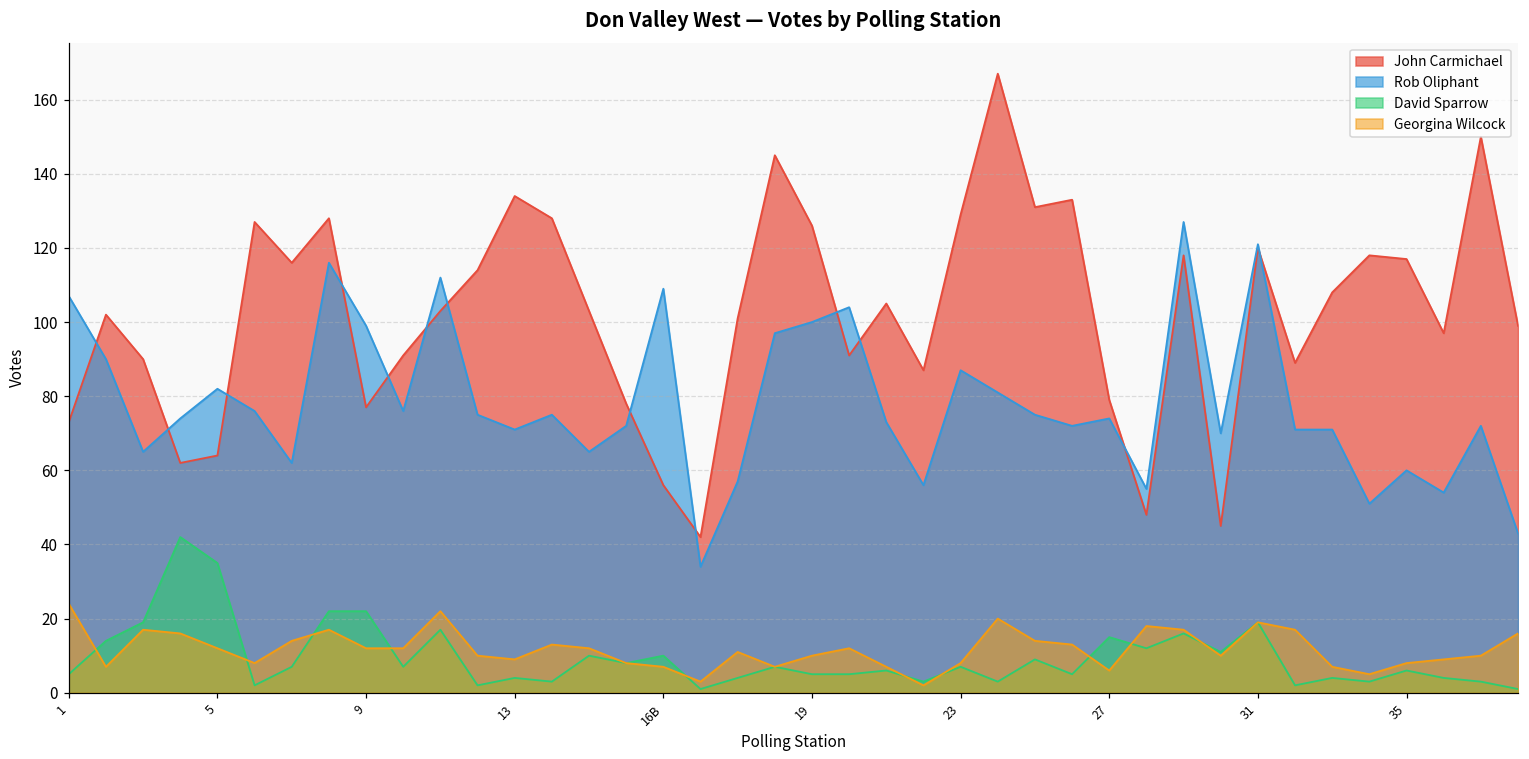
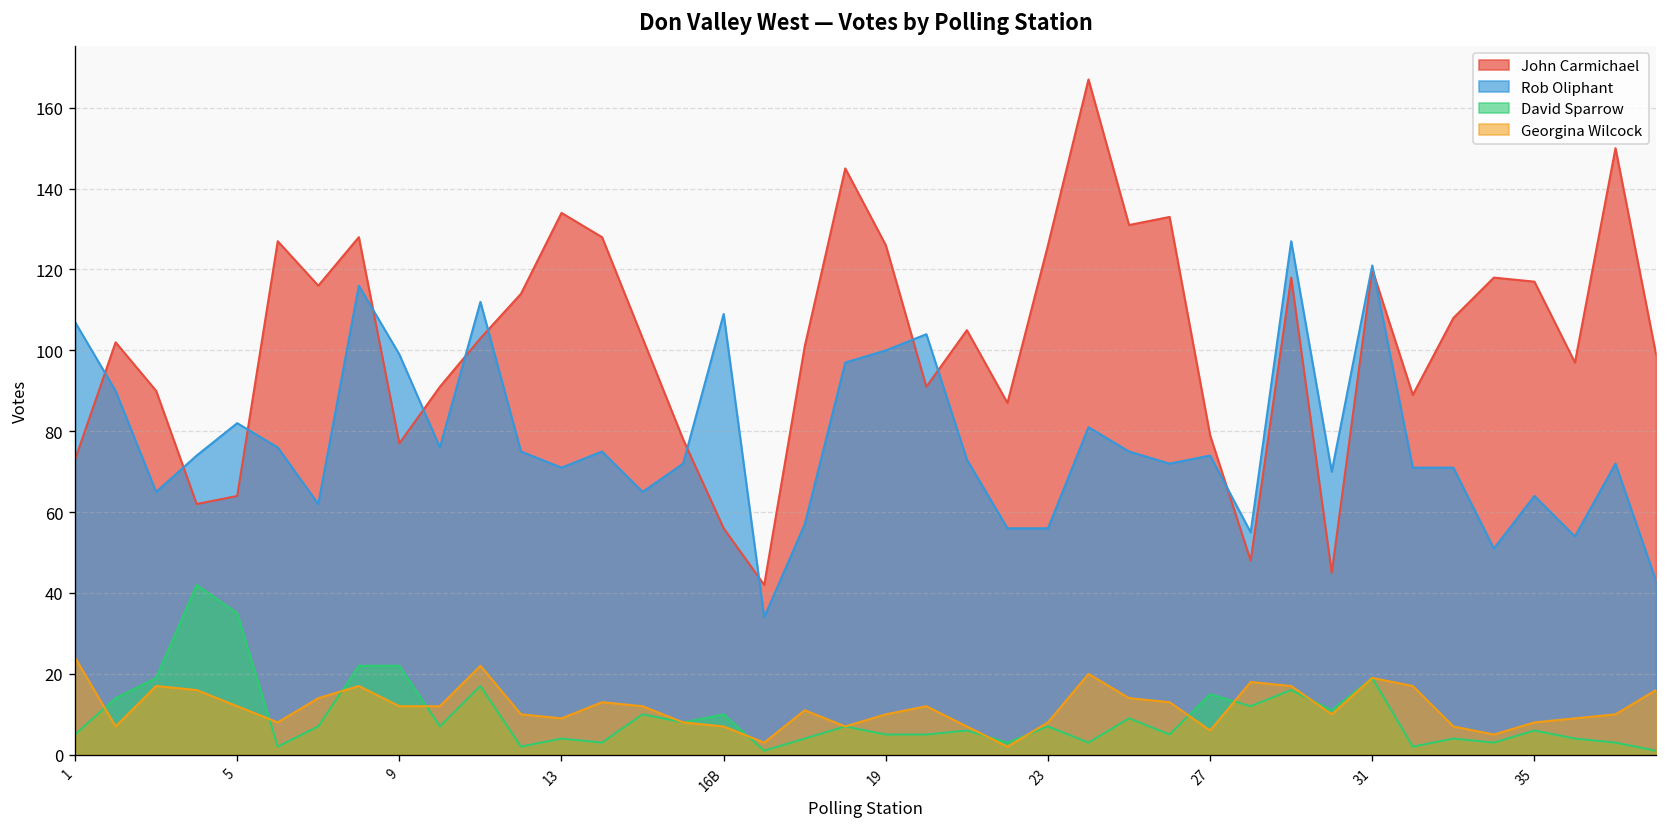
  {
    "John Carmichael": {
      "1": 73,
      "5": 64,
      "9": 77,
      "13": 134,
      "16B": 56,
      "19": 126,
-     "23": 129,
+     "23": 126,
      "27": 79,
      "31": 120,
      "35": 117
    },
    "Rob Oliphant": {
      "1": 107,
      "5": 82,
      "9": 99,
      "13": 71,
      "16B": 109,
      "19": 100,
-     "23": 87,
+     "23": 56,
      "27": 74,
      "31": 121,
-     "35": 60
+     "35": 64
    },
    "David Sparrow": {
      "1": 5,
      "5": 35,
      "9": 22,
      "13": 4,
      "16B": 10,
      "19": 5,
      "23": 7,
      "27": 15,
      "35": 6
    },
    "Georgina Wilcock": {
      "1": 24,
      "5": 12,
      "9": 12,
      "13": 9,
      "16B": 7,
      "19": 10,
      "23": 8,
      "27": 6,
      "35": 8
    }
  }
